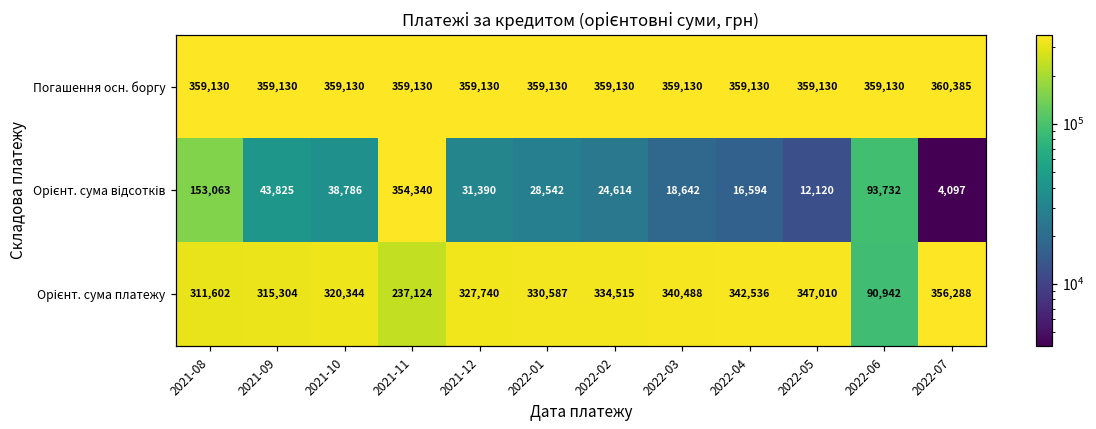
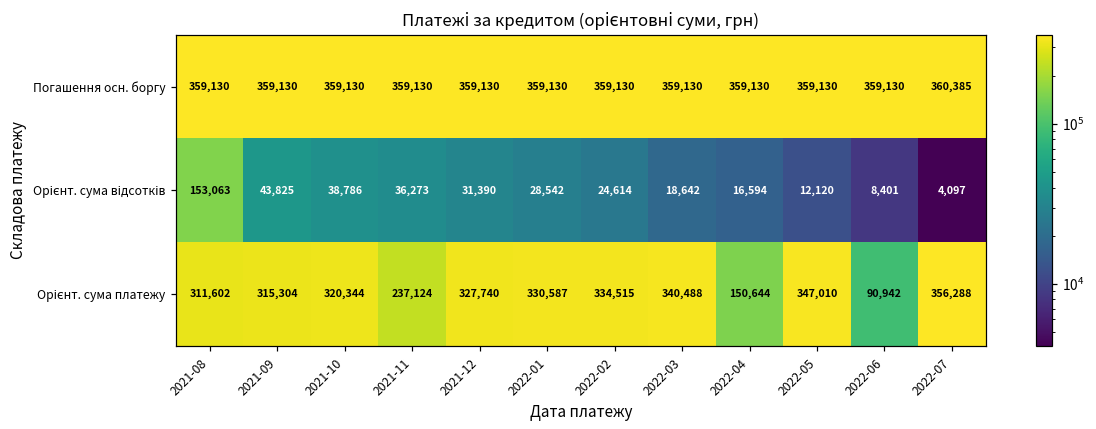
  {
    "Погашення осн. боргу": {
      "2021-08": "359,130",
      "2021-09": "359,130",
      "2021-10": "359,130",
      "2021-11": "359,130",
      "2021-12": "359,130",
      "2022-01": "359,130",
      "2022-02": "359,130",
      "2022-03": "359,130",
      "2022-04": "359,130",
      "2022-05": "359,130",
      "2022-06": "359,130",
      "2022-07": "360,385"
    },
    "Орієнт. сума відсотків": {
      "2021-08": "153,063",
      "2021-09": "43,825",
      "2021-10": "38,786",
-     "2021-11": "354,340",
+     "2021-11": "36,273",
      "2021-12": "31,390",
      "2022-01": "28,542",
      "2022-02": "24,614",
      "2022-03": "18,642",
      "2022-04": "16,594",
      "2022-05": "12,120",
-     "2022-06": "93,732",
+     "2022-06": "8,401",
      "2022-07": "4,097"
    },
    "Орієнт. сума платежу": {
      "2021-08": "311,602",
      "2021-09": "315,304",
      "2021-10": "320,344",
      "2021-11": "237,124",
      "2021-12": "327,740",
      "2022-01": "330,587",
      "2022-02": "334,515",
      "2022-03": "340,488",
-     "2022-04": "342,536",
+     "2022-04": "150,644",
      "2022-05": "347,010",
      "2022-06": "90,942",
      "2022-07": "356,288"
    }
  }
